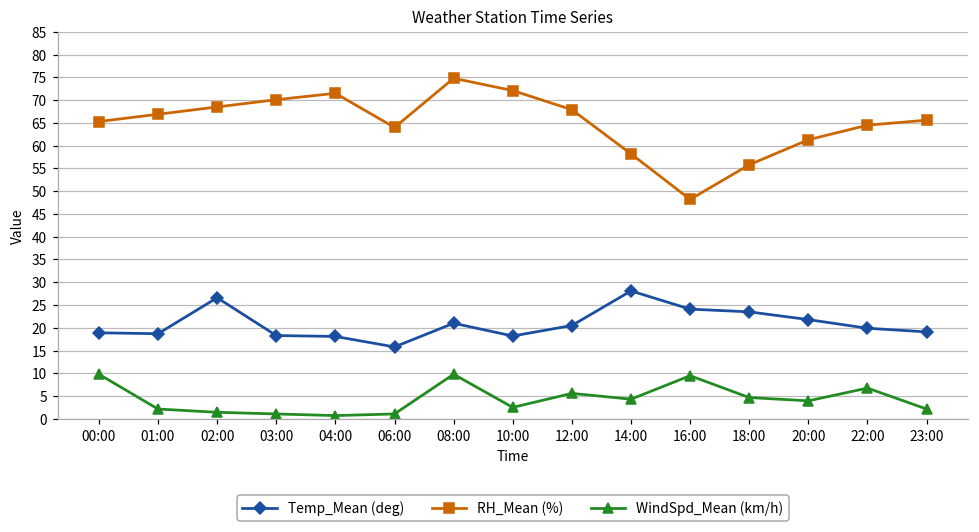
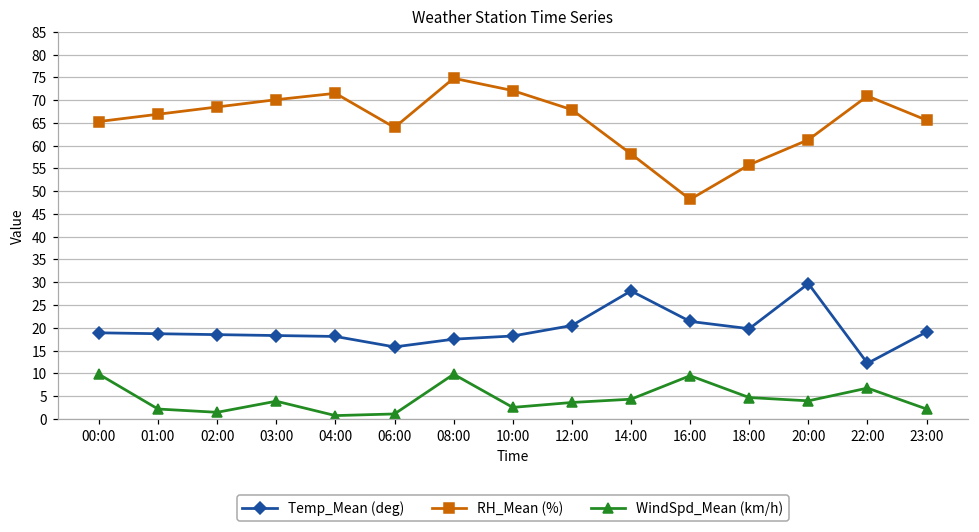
  {
    "Temp_Mean (deg)": {
      "00:00": 19,
      "01:00": 19,
-     "02:00": 27,
+     "02:00": 19,
      "03:00": 18,
      "04:00": 18,
      "06:00": 16,
-     "08:00": 21,
+     "08:00": 18,
      "10:00": 18,
      "12:00": 21,
      "14:00": 28,
-     "16:00": 24,
-     "18:00": 24,
-     "20:00": 22,
-     "22:00": 20,
+     "16:00": 21,
+     "18:00": 20,
+     "20:00": 30,
+     "22:00": 12,
      "23:00": 19
    },
    "RH_Mean (%)": {
      "00:00": 65,
      "01:00": 67,
      "02:00": 69,
      "03:00": 70,
      "04:00": 72,
      "06:00": 64,
      "08:00": 75,
      "10:00": 72,
      "12:00": 68,
      "14:00": 58,
      "16:00": 48,
      "18:00": 56,
      "20:00": 61,
-     "22:00": 65,
+     "22:00": 71,
      "23:00": 66
    },
    "WindSpd_Mean (km/h)": {
      "00:00": 10,
      "01:00": 2,
      "02:00": 1,
-     "03:00": 1,
+     "03:00": 4,
      "04:00": 1,
      "06:00": 1,
      "08:00": 10,
      "10:00": 3,
-     "12:00": 6,
+     "12:00": 4,
      "14:00": 4,
      "16:00": 9,
      "18:00": 5,
      "20:00": 4,
      "22:00": 7,
      "23:00": 2
    }
  }
